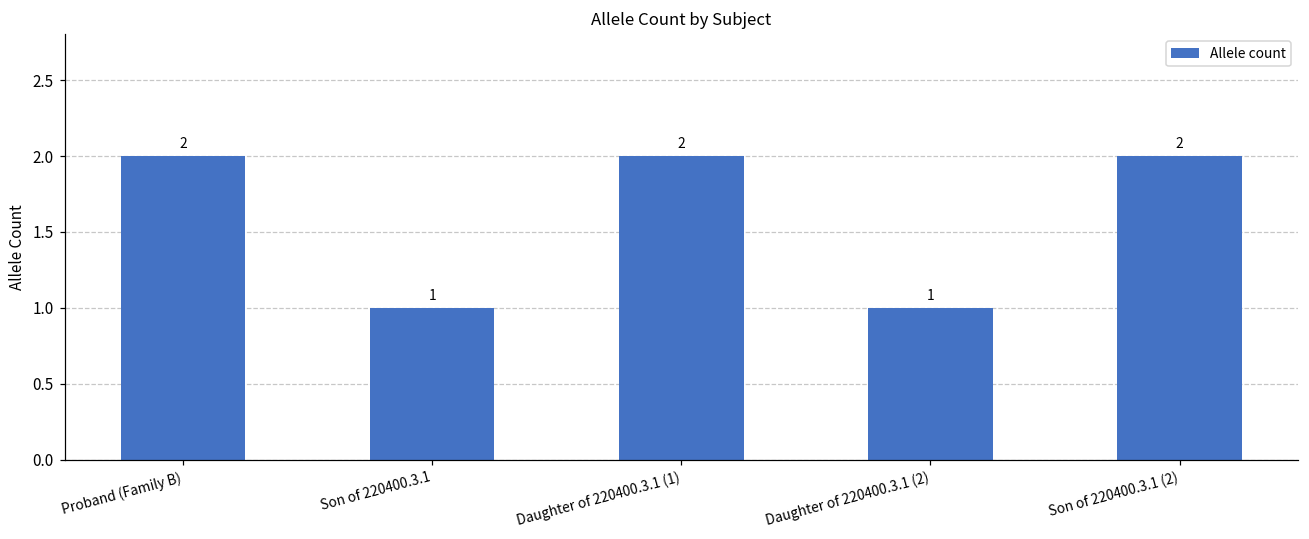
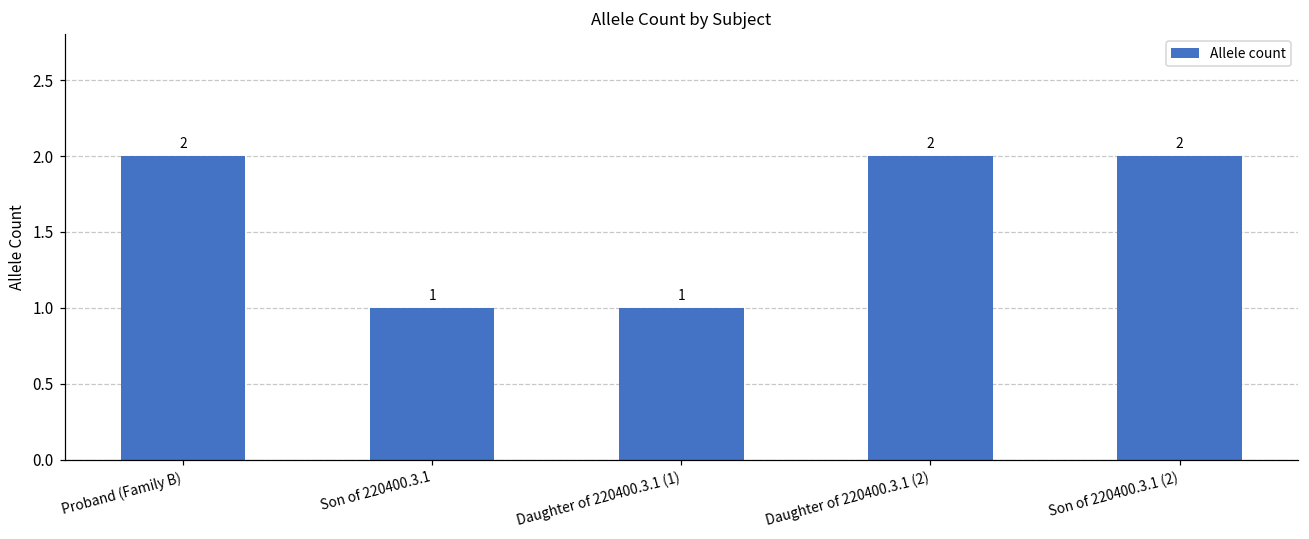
  {
    "Proband (Family B)": 2,
    "Son of 220400.3.1": 1,
-   "Daughter of 220400.3.1 (1)": 2,
-   "Daughter of 220400.3.1 (2)": 1,
+   "Daughter of 220400.3.1 (1)": 1,
+   "Daughter of 220400.3.1 (2)": 2,
    "Son of 220400.3.1 (2)": 2
  }
